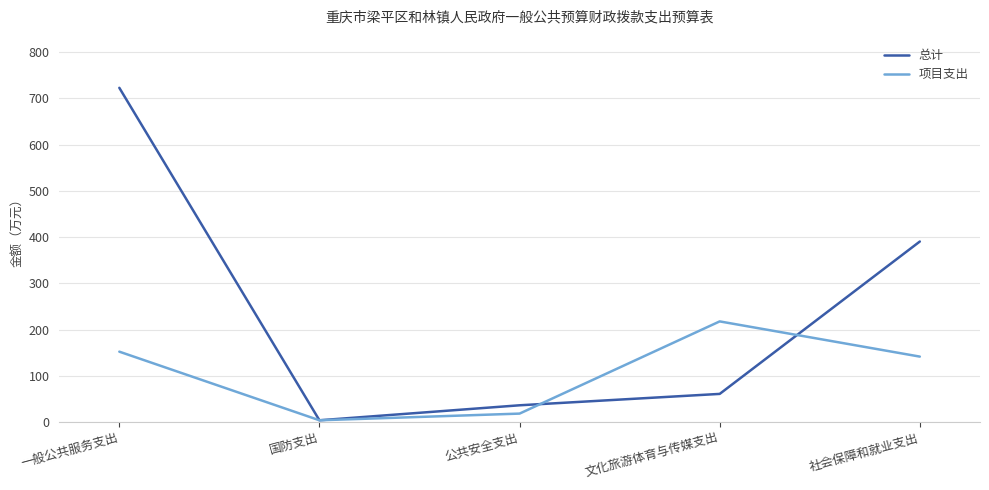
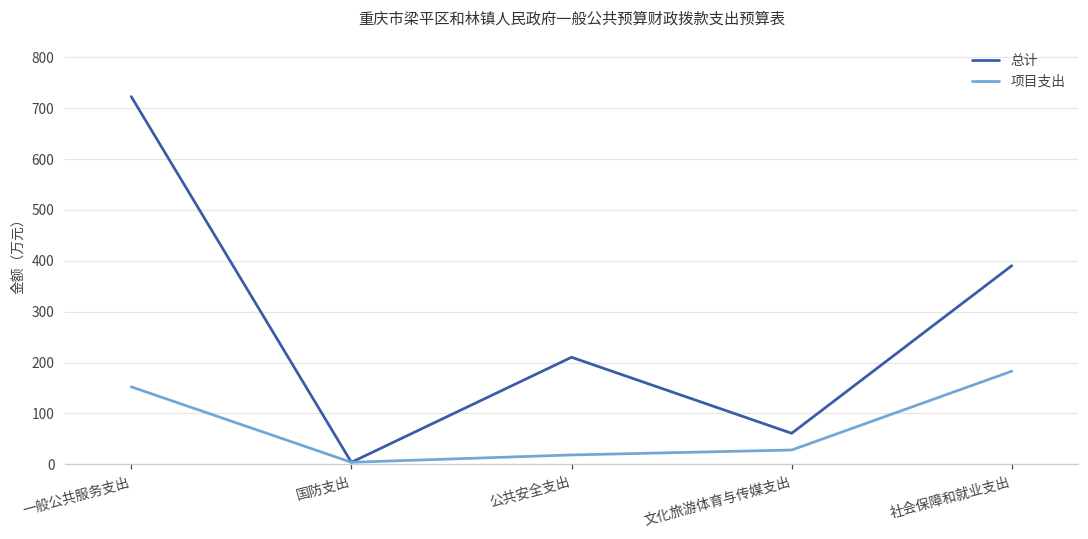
  {
    "总计": {
      "一般公共服务支出": 720,
-     "公共安全支出": 40,
+     "公共安全支出": 210,
      "文化旅游体育与传媒支出": 60,
      "社会保障和就业支出": 390
    },
    "项目支出": {
      "一般公共服务支出": 150,
      "公共安全支出": 20,
-     "文化旅游体育与传媒支出": 220,
-     "社会保障和就业支出": 140
+     "文化旅游体育与传媒支出": 30,
+     "社会保障和就业支出": 180
    }
  }
